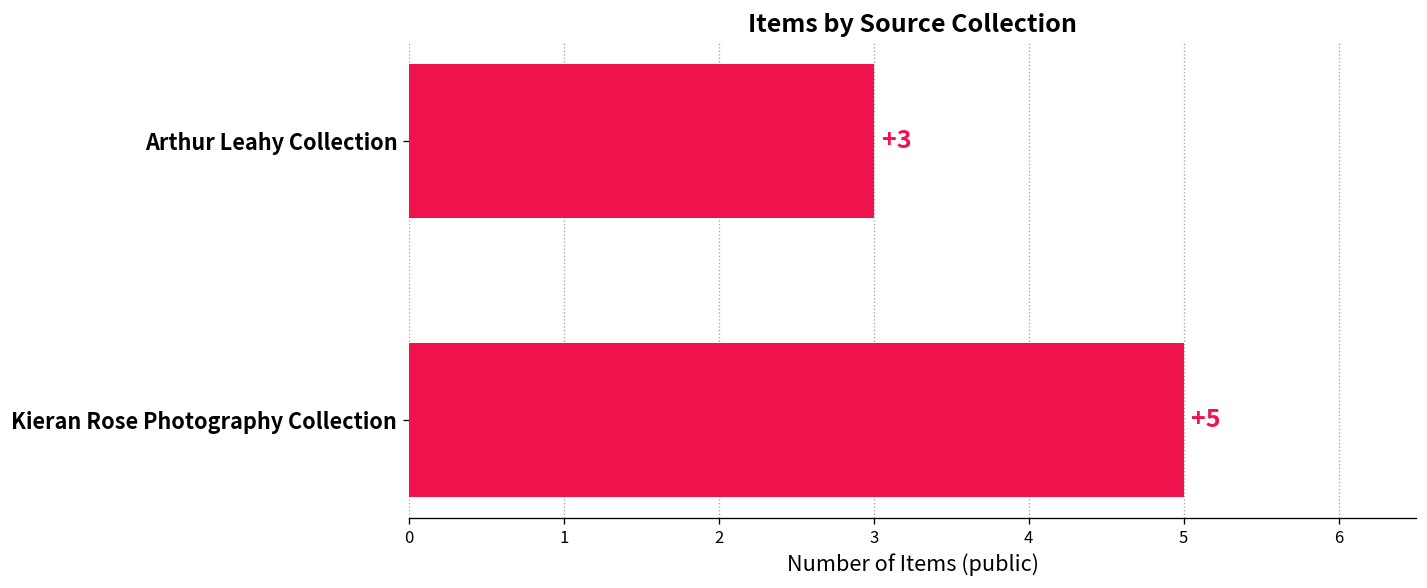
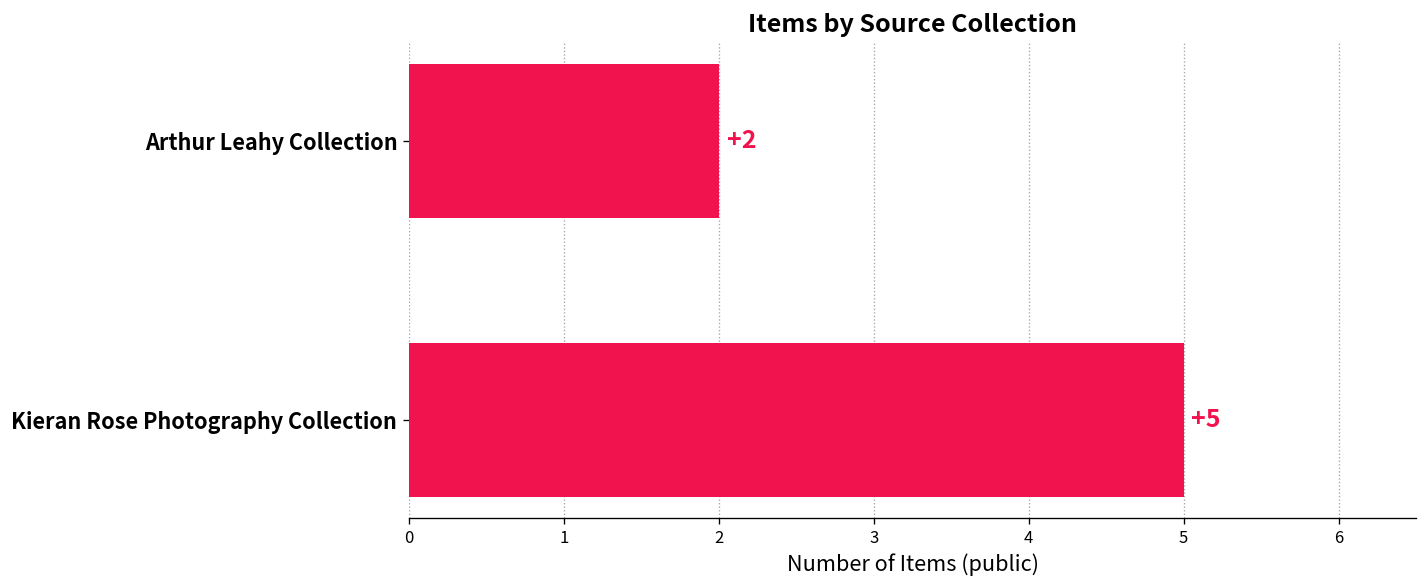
  {
-   "Arthur Leahy Collection": "+3",
+   "Arthur Leahy Collection": "+2",
    "Kieran Rose Photography Collection": "+5"
  }
